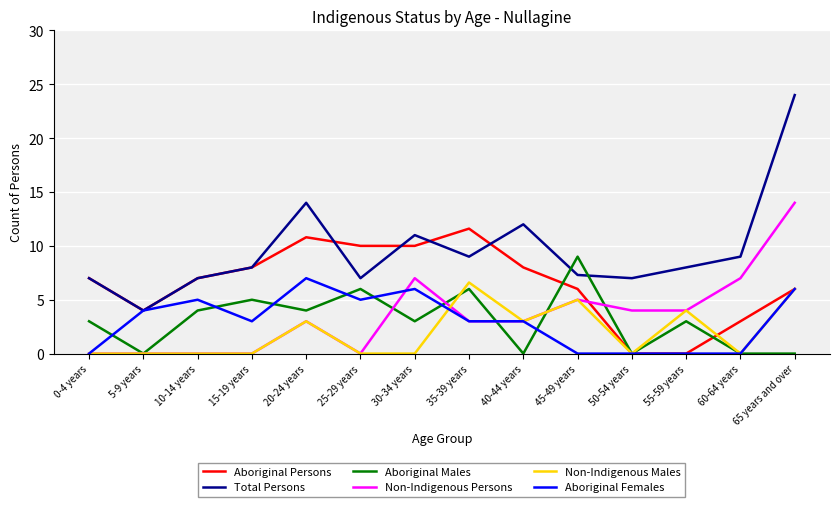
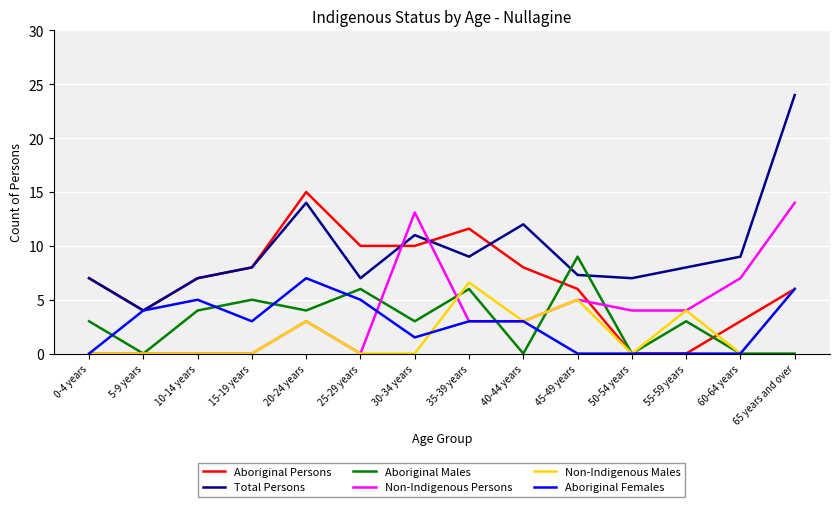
  {
    "Aboriginal Persons": {
-     "20-24 years": 10.8,
+     "20-24 years": 15.0,
      "25-29 years": 10.0,
      "30-34 years": 10.0,
      "35-39 years": 11.6,
      "40-44 years": 8.0,
      "45-49 years": 6.0,
      "60-64 years": 3.0
    },
    "Total Persons": {
      "20-24 years": 14.0,
      "25-29 years": 7.0,
      "30-34 years": 11.0,
      "35-39 years": 9.0,
      "40-44 years": 12.0,
      "45-49 years": 7.3,
      "50-54 years": 7.0,
      "55-59 years": 8.0,
      "60-64 years": 9.0,
      "65 years and over": 24.0
    },
    "Aboriginal Males": {
      "0-4 years": 3.0,
      "10-14 years": 4.0,
      "15-19 years": 5.0,
      "20-24 years": 4.0,
      "25-29 years": 6.0,
      "30-34 years": 3.0,
      "35-39 years": 6.0,
      "40-44 years": 0.0,
      "45-49 years": 9.0,
      "55-59 years": 3.0,
      "65 years and over": 0.0
    },
    "Non-Indigenous Persons": {
-     "30-34 years": 7.0,
+     "30-34 years": 13.1,
      "50-54 years": 4.0,
      "60-64 years": 7.0,
      "65 years and over": 14.0
    },
    "Non-Indigenous Males": {
      "30-34 years": 0.0,
      "35-39 years": 6.6
    },
    "Aboriginal Females": {
      "10-14 years": 5.0,
      "15-19 years": 3.0,
      "20-24 years": 7.0,
      "25-29 years": 5.0,
-     "30-34 years": 6.0,
+     "30-34 years": 1.5,
      "45-49 years": 0.0
    }
  }
